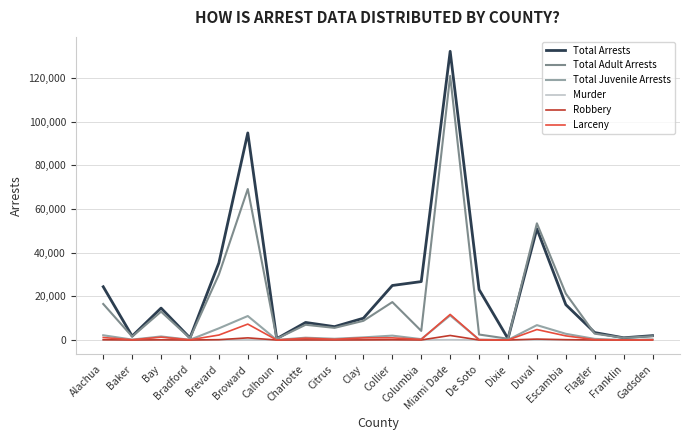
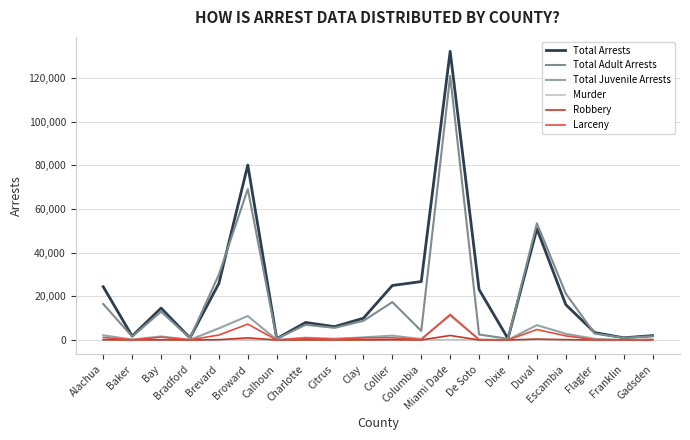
  {
    "Total Arrests": {
      "Alachua": "24,000",
      "Bay": "15,000",
-     "Brevard": "35,000",
-     "Broward": "95,000",
+     "Brevard": "26,000",
+     "Broward": "80,000",
      "Clay": "10,000",
      "Collier": "25,000",
      "Columbia": "27,000",
      "Miami Dade": "132,000",
      "De Soto": "23,000",
      "Duval": "51,000",
      "Escambia": "16,000"
    }
  }
